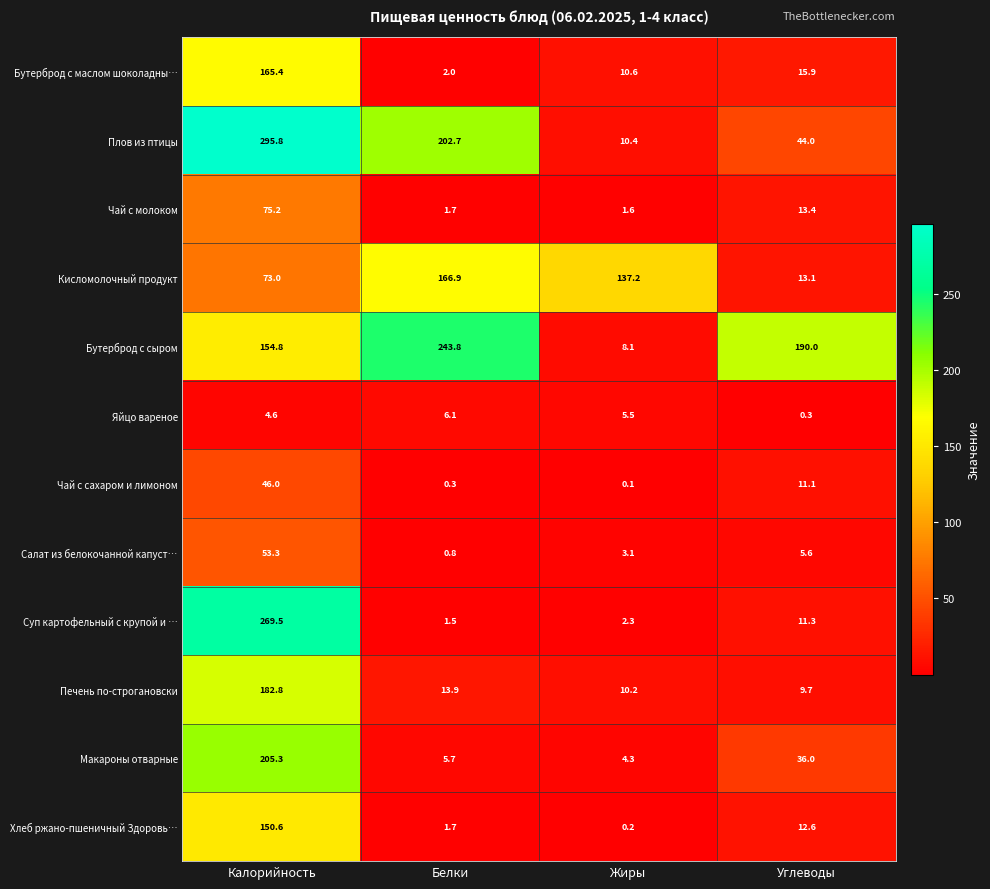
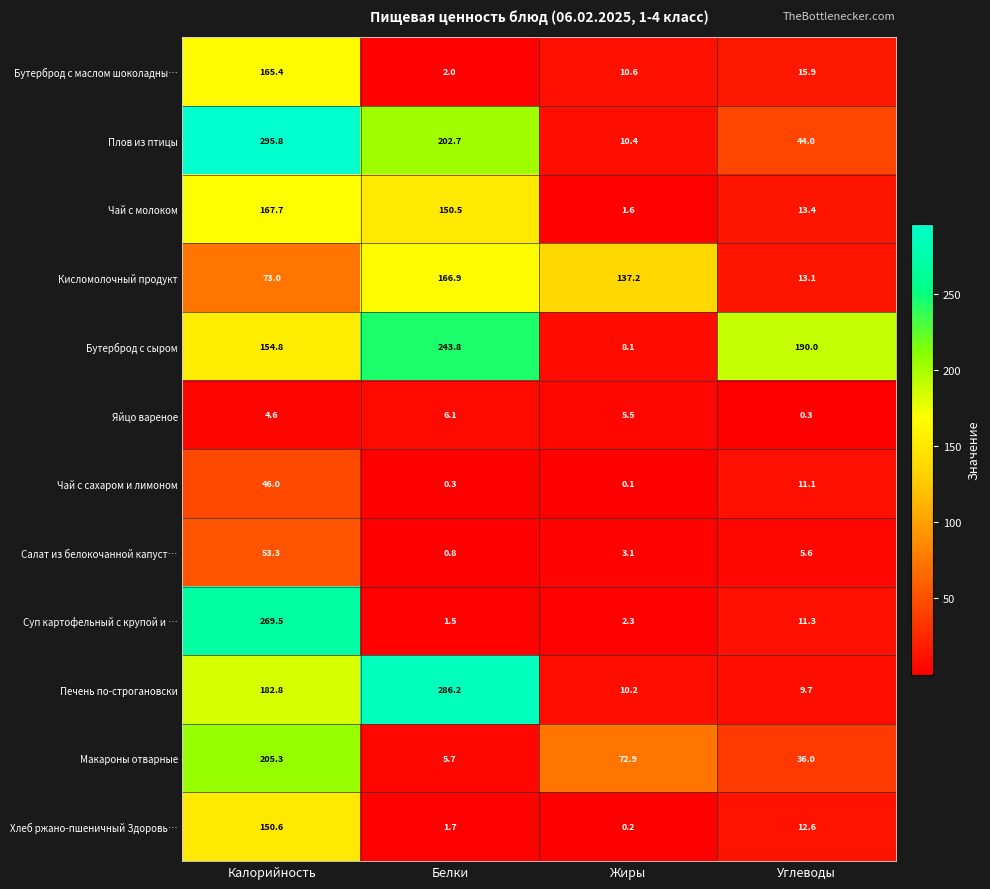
  {
    "Бутерброд с маслом шоколадны…": {
      "Калорийность": 165.4,
      "Белки": 2.0,
      "Жиры": 10.6,
      "Углеводы": 15.9
    },
    "Плов из птицы": {
      "Калорийность": 295.8,
      "Белки": 202.7,
      "Жиры": 10.4,
      "Углеводы": 44.0
    },
    "Чай с молоком": {
-     "Калорийность": 75.2,
-     "Белки": 1.7,
+     "Калорийность": 167.7,
+     "Белки": 150.5,
      "Жиры": 1.6,
      "Углеводы": 13.4
    },
    "Кисломолочный продукт": {
      "Калорийность": 73.0,
      "Белки": 166.9,
      "Жиры": 137.2,
      "Углеводы": 13.1
    },
    "Бутерброд с сыром": {
      "Калорийность": 154.8,
      "Белки": 243.8,
      "Жиры": 8.1,
      "Углеводы": 190.0
    },
    "Яйцо вареное": {
      "Калорийность": 4.6,
      "Белки": 6.1,
      "Жиры": 5.5,
      "Углеводы": 0.3
    },
    "Чай с сахаром и лимоном": {
      "Калорийность": 46.0,
      "Белки": 0.3,
      "Жиры": 0.1,
      "Углеводы": 11.1
    },
    "Салат из белокочанной капуст…": {
      "Калорийность": 53.3,
      "Белки": 0.8,
      "Жиры": 3.1,
      "Углеводы": 5.6
    },
    "Суп картофельный с крупой и …": {
      "Калорийность": 269.5,
      "Белки": 1.5,
      "Жиры": 2.3,
      "Углеводы": 11.3
    },
    "Печень по-строгановски": {
      "Калорийность": 182.8,
-     "Белки": 13.9,
+     "Белки": 286.2,
      "Жиры": 10.2,
      "Углеводы": 9.7
    },
    "Макароны отварные": {
      "Калорийность": 205.3,
      "Белки": 5.7,
-     "Жиры": 4.3,
+     "Жиры": 72.9,
      "Углеводы": 36.0
    },
    "Хлеб ржано-пшеничный Здоровь…": {
      "Калорийность": 150.6,
      "Белки": 1.7,
      "Жиры": 0.2,
      "Углеводы": 12.6
    }
  }
